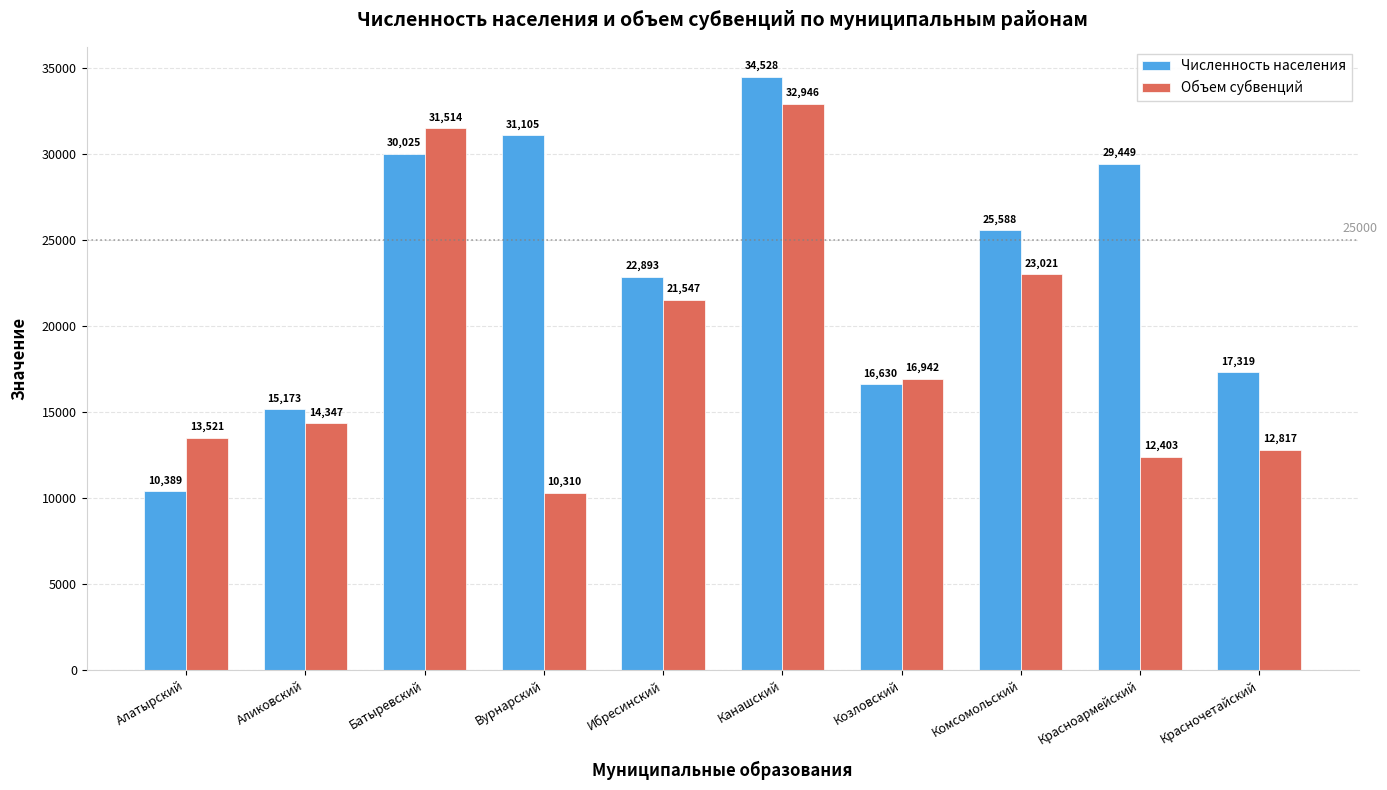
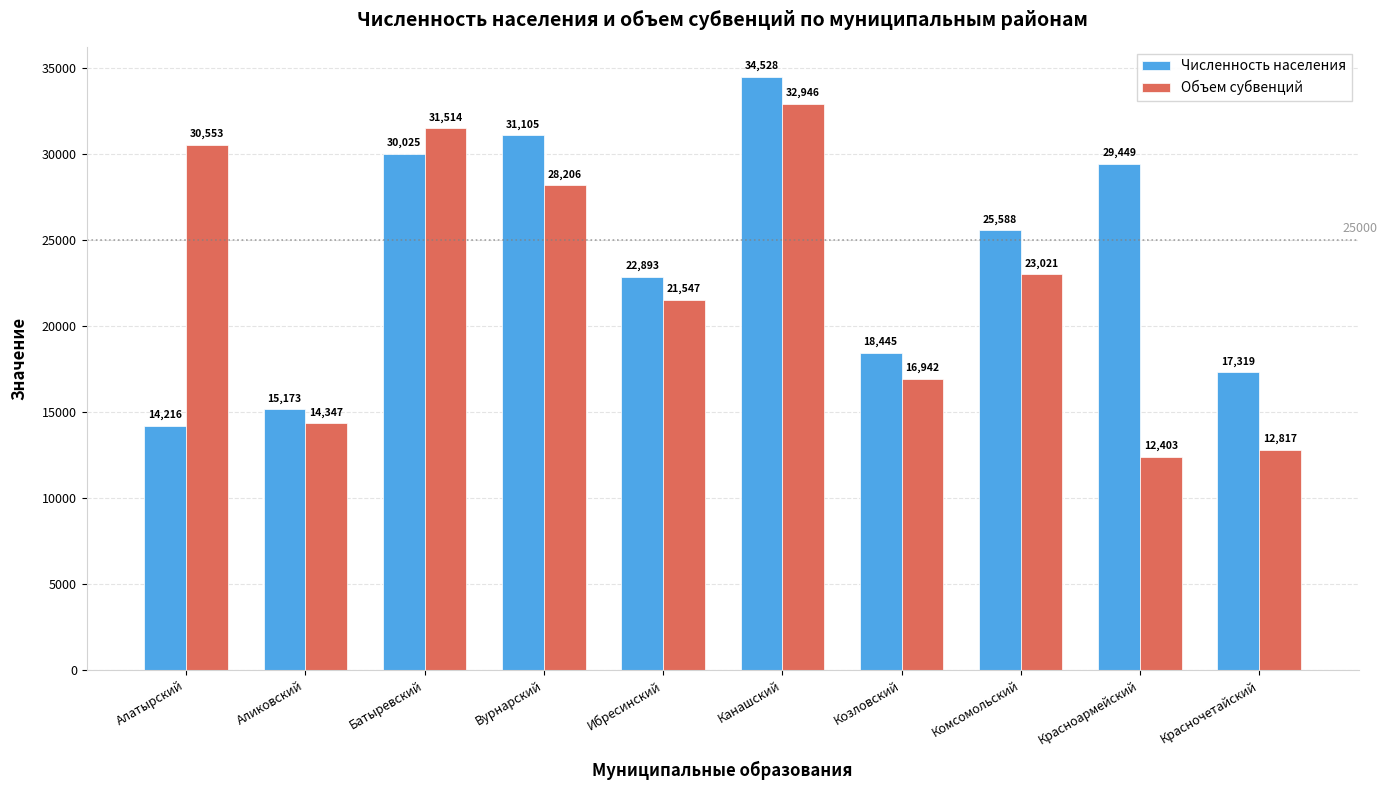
  {
    "Численность населения": {
-     "Алатырский": "10,389",
+     "Алатырский": "14,216",
      "Аликовский": "15,173",
      "Батыревский": "30,025",
      "Вурнарский": "31,105",
      "Ибресинский": "22,893",
      "Канашский": "34,528",
-     "Козловский": "16,630",
+     "Козловский": "18,445",
      "Комсомольский": "25,588",
      "Красноармейский": "29,449",
      "Красночетайский": "17,319"
    },
    "Объем субвенций": {
-     "Алатырский": "13,521",
+     "Алатырский": "30,553",
      "Аликовский": "14,347",
      "Батыревский": "31,514",
-     "Вурнарский": "10,310",
+     "Вурнарский": "28,206",
      "Ибресинский": "21,547",
      "Канашский": "32,946",
      "Козловский": "16,942",
      "Комсомольский": "23,021",
      "Красноармейский": "12,403",
      "Красночетайский": "12,817"
    }
  }
